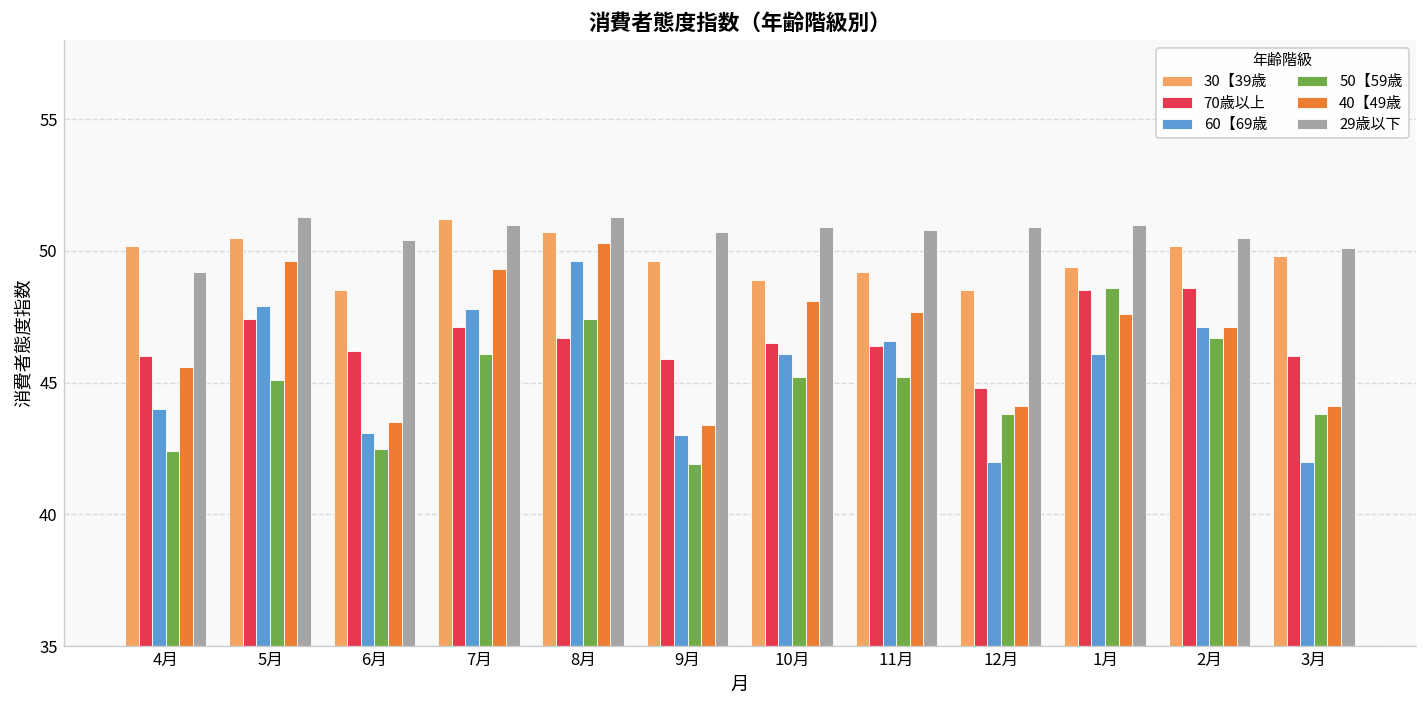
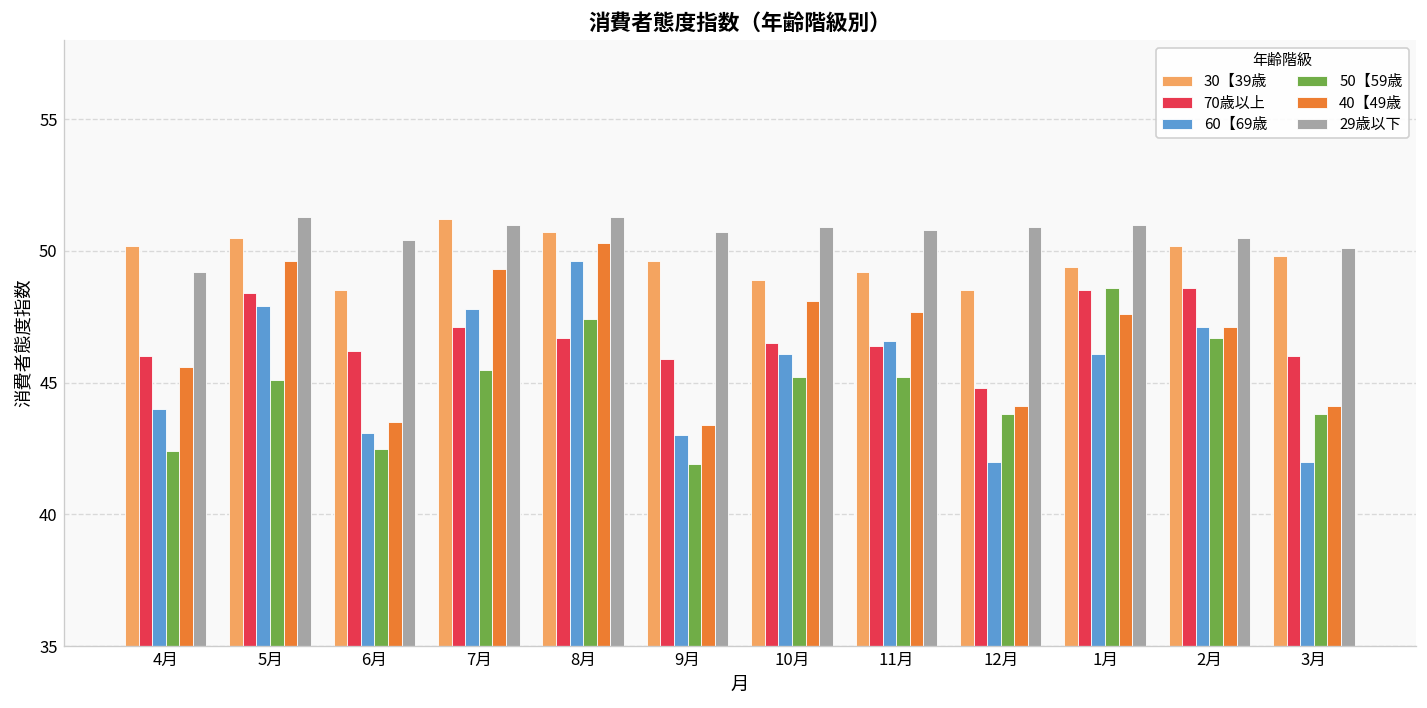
  {
    "30【39歳": {
      "4月": 50.2,
      "5月": 50.5,
      "6月": 48.5,
      "7月": 51.2,
      "8月": 50.7,
      "9月": 49.6,
      "10月": 48.9,
      "11月": 49.2,
      "12月": 48.5,
      "1月": 49.4,
      "2月": 50.2,
      "3月": 49.8
    },
    "70歳以上": {
      "4月": 46.0,
-     "5月": 47.4,
+     "5月": 48.4,
      "6月": 46.2,
      "7月": 47.1,
      "8月": 46.7,
      "9月": 45.9,
      "10月": 46.5,
      "11月": 46.4,
      "12月": 44.8,
      "1月": 48.5,
      "2月": 48.6,
      "3月": 46.0
    },
    "60【69歳": {
      "4月": 44.0,
      "5月": 47.9,
      "6月": 43.1,
      "7月": 47.8,
      "8月": 49.6,
      "9月": 43.0,
      "10月": 46.1,
      "11月": 46.6,
      "12月": 42.0,
      "1月": 46.1,
      "2月": 47.1,
      "3月": 42.0
    },
    "50【59歳": {
      "4月": 42.4,
      "5月": 45.1,
      "6月": 42.5,
-     "7月": 46.1,
+     "7月": 45.5,
      "8月": 47.4,
      "9月": 41.9,
      "10月": 45.2,
      "11月": 45.2,
      "12月": 43.8,
      "1月": 48.6,
      "2月": 46.7,
      "3月": 43.8
    },
    "40【49歳": {
      "4月": 45.6,
      "5月": 49.6,
      "6月": 43.5,
      "7月": 49.3,
      "8月": 50.3,
      "9月": 43.4,
      "10月": 48.1,
      "11月": 47.7,
      "12月": 44.1,
      "1月": 47.6,
      "2月": 47.1,
      "3月": 44.1
    },
    "29歳以下": {
      "4月": 49.2,
      "5月": 51.3,
      "6月": 50.4,
      "7月": 51.0,
      "8月": 51.3,
      "9月": 50.7,
      "10月": 50.9,
      "11月": 50.8,
      "12月": 50.9,
      "1月": 51.0,
      "2月": 50.5,
      "3月": 50.1
    }
  }
